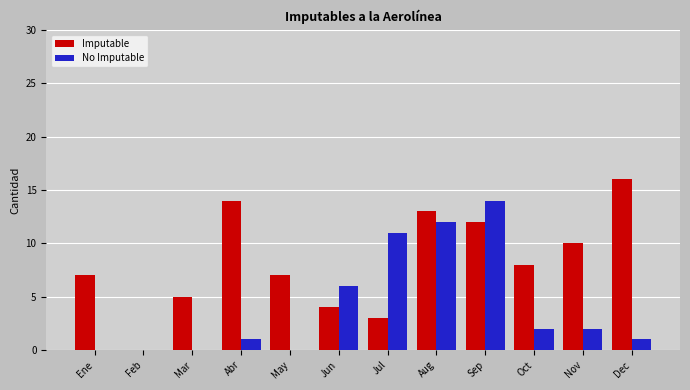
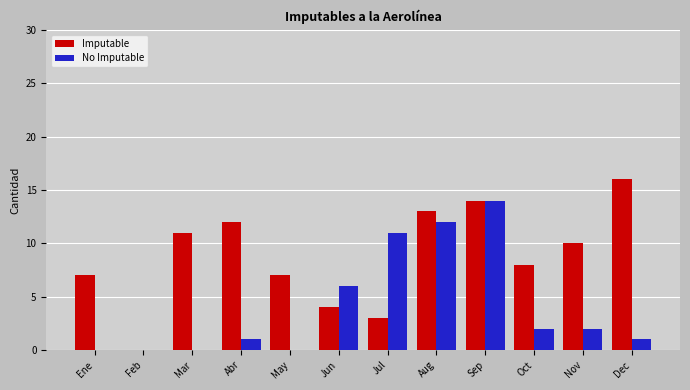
  {
    "Imputable": {
      "Ene": 7,
      "Feb": 0,
-     "Mar": 5,
-     "Abr": 14,
+     "Mar": 11,
+     "Abr": 12,
      "May": 7,
      "Jun": 4,
      "Jul": 3,
      "Aug": 13,
-     "Sep": 12,
+     "Sep": 14,
      "Oct": 8,
      "Nov": 10,
      "Dec": 16
    },
    "No Imputable": {
      "Ene": 0,
      "Feb": 0,
      "Mar": 0,
      "Abr": 1,
      "May": 0,
      "Jun": 6,
      "Jul": 11,
      "Aug": 12,
      "Sep": 14,
      "Oct": 2,
      "Nov": 2,
      "Dec": 1
    }
  }
